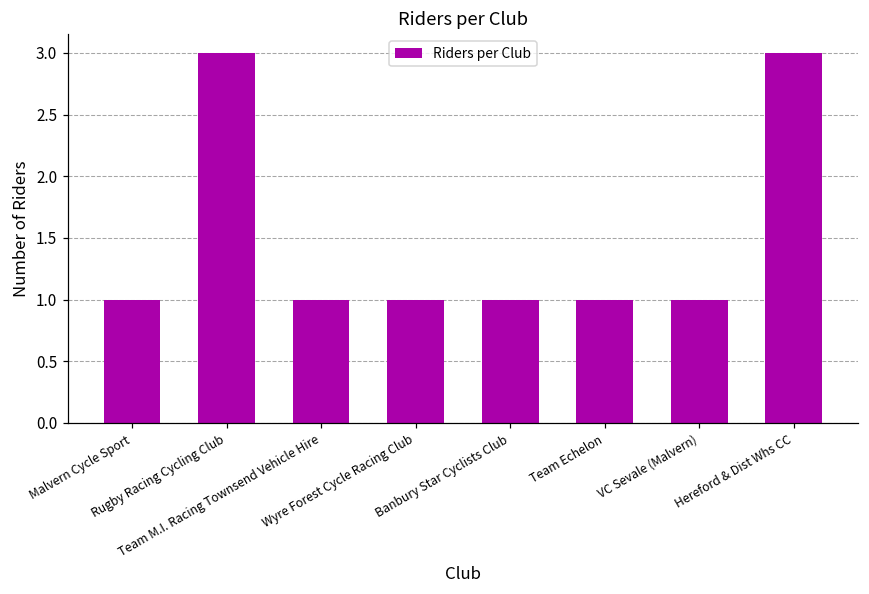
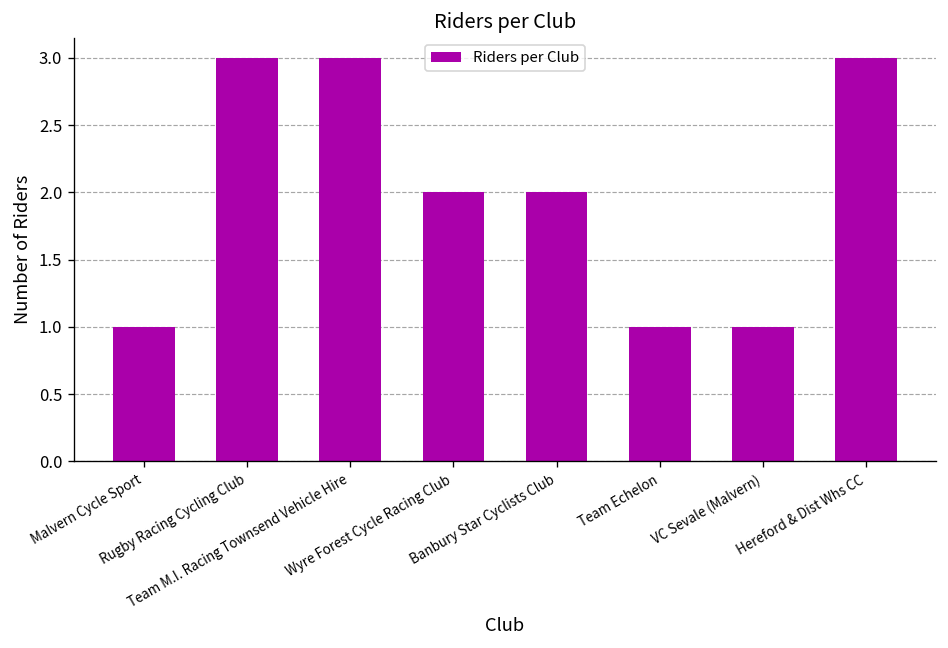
  {
    "Malvern Cycle Sport": 1,
    "Rugby Racing Cycling Club": 3,
-   "Team M.I. Racing Townsend Vehicle Hire": 1,
-   "Wyre Forest Cycle Racing Club": 1,
-   "Banbury Star Cyclists Club": 1,
+   "Team M.I. Racing Townsend Vehicle Hire": 3,
+   "Wyre Forest Cycle Racing Club": 2,
+   "Banbury Star Cyclists Club": 2,
    "Team Echelon": 1,
    "VC Sevale (Malvern)": 1,
    "Hereford & Dist Whs CC": 3
  }
